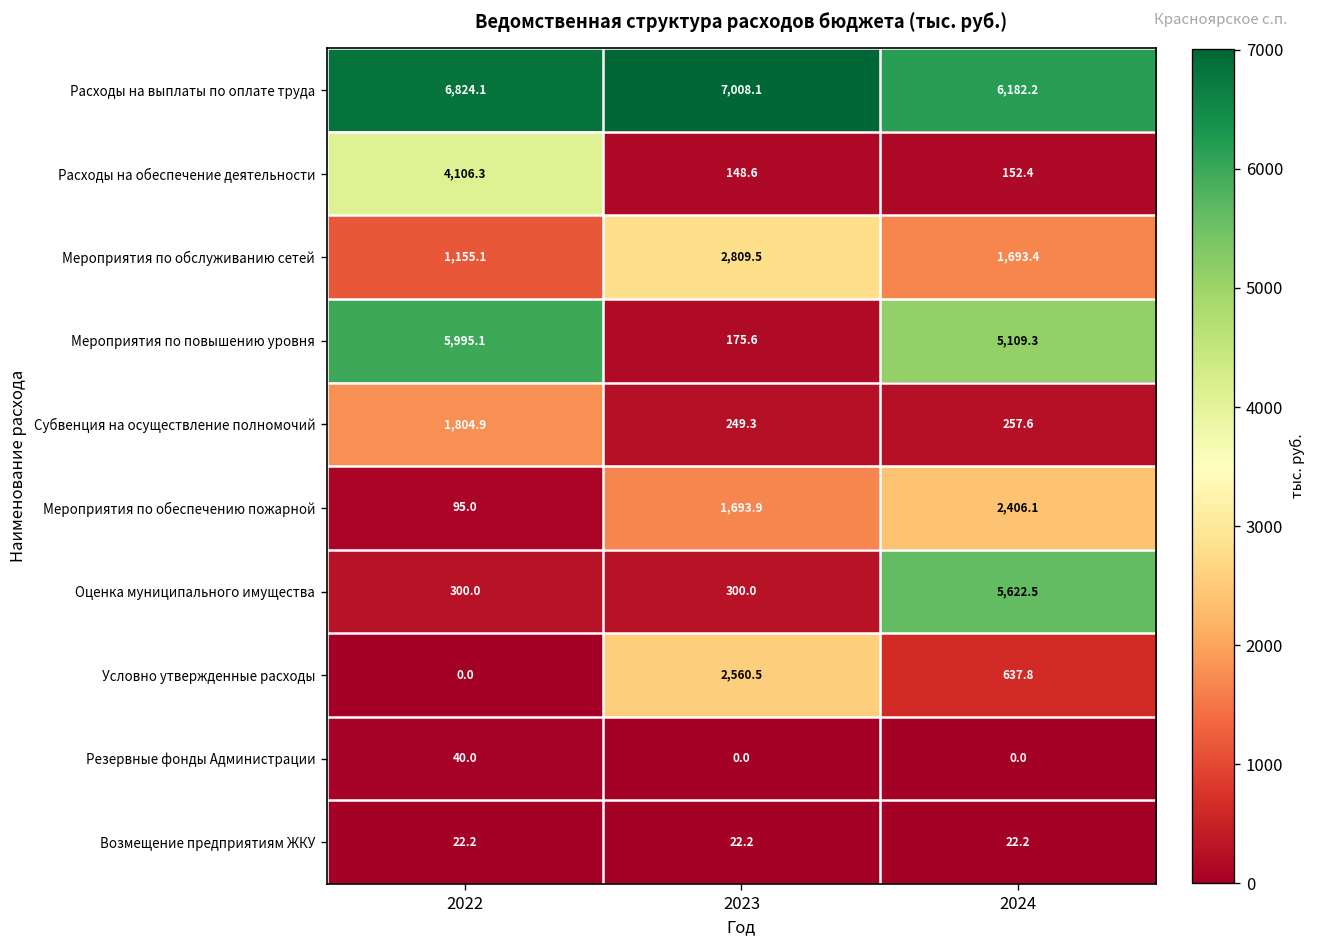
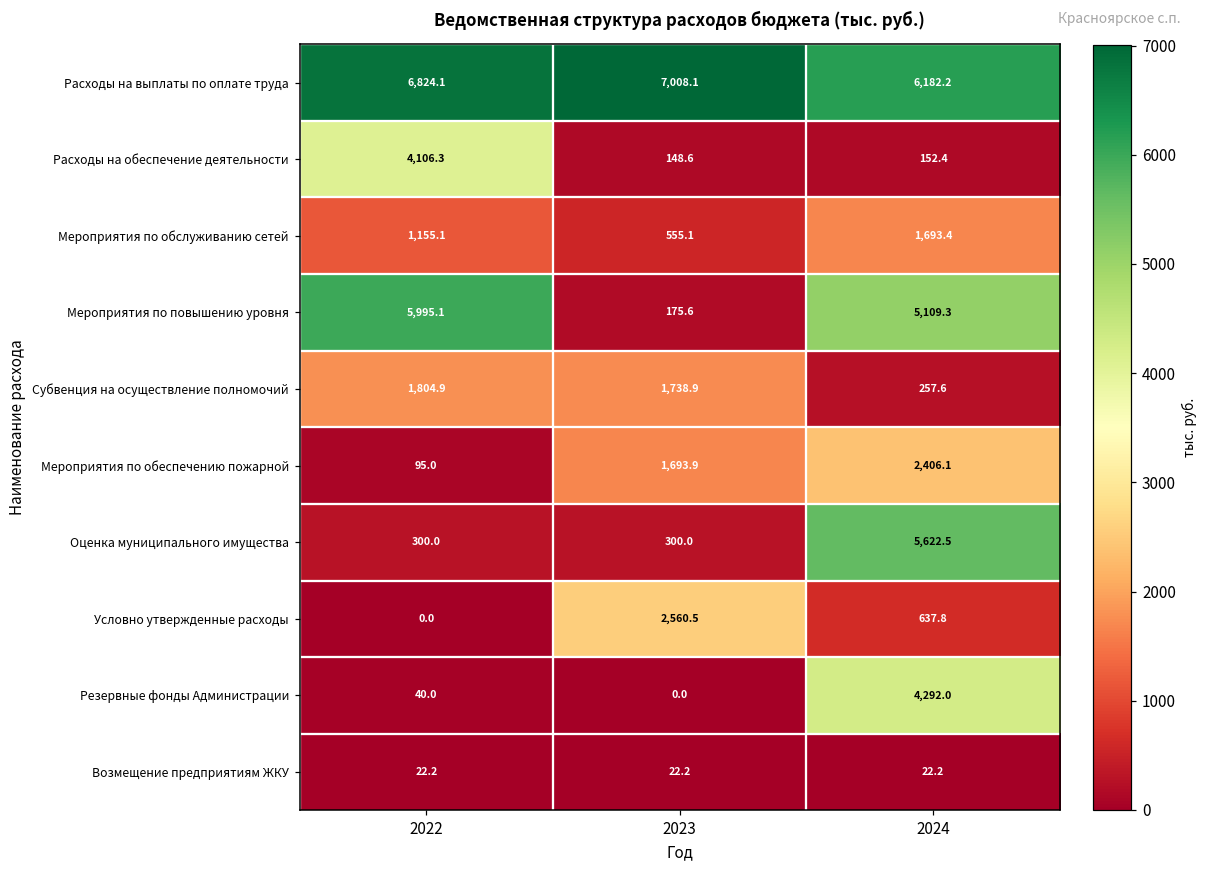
  {
    "Расходы на выплаты по оплате труда": {
      "2022": "6,824.1",
      "2023": "7,008.1",
      "2024": "6,182.2"
    },
    "Расходы на обеспечение деятельности": {
      "2022": "4,106.3",
      "2023": "148.6",
      "2024": "152.4"
    },
    "Мероприятия по обслуживанию сетей": {
      "2022": "1,155.1",
-     "2023": "2,809.5",
+     "2023": "555.1",
      "2024": "1,693.4"
    },
    "Мероприятия по повышению уровня": {
      "2022": "5,995.1",
      "2023": "175.6",
      "2024": "5,109.3"
    },
    "Субвенция на осуществление полномочий": {
      "2022": "1,804.9",
-     "2023": "249.3",
+     "2023": "1,738.9",
      "2024": "257.6"
    },
    "Мероприятия по обеспечению пожарной": {
      "2022": "95.0",
      "2023": "1,693.9",
      "2024": "2,406.1"
    },
    "Оценка муниципального имущества": {
      "2022": "300.0",
      "2023": "300.0",
      "2024": "5,622.5"
    },
    "Условно утвержденные расходы": {
      "2022": "0.0",
      "2023": "2,560.5",
      "2024": "637.8"
    },
    "Резервные фонды Администрации": {
      "2022": "40.0",
      "2023": "0.0",
-     "2024": "0.0"
+     "2024": "4,292.0"
    },
    "Возмещение предприятиям ЖКУ": {
      "2022": "22.2",
      "2023": "22.2",
      "2024": "22.2"
    }
  }
